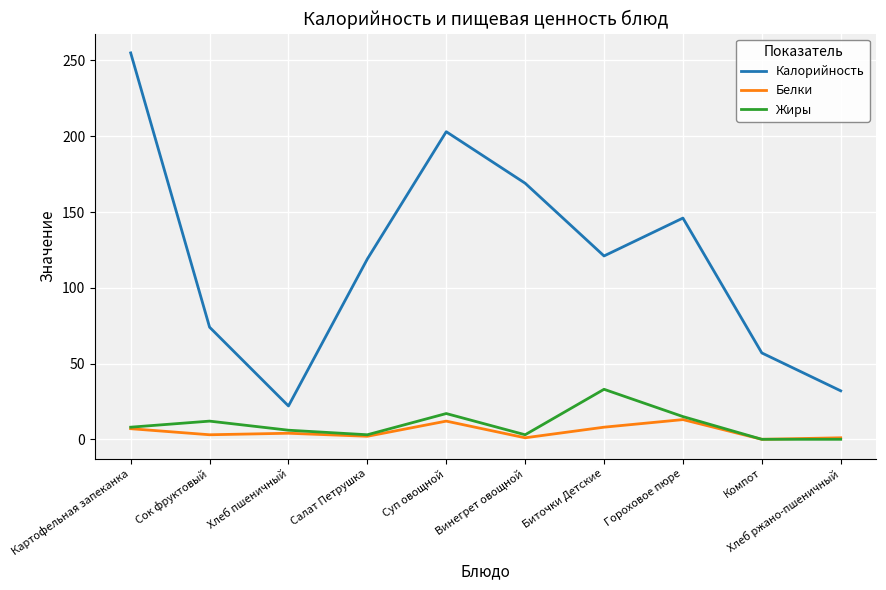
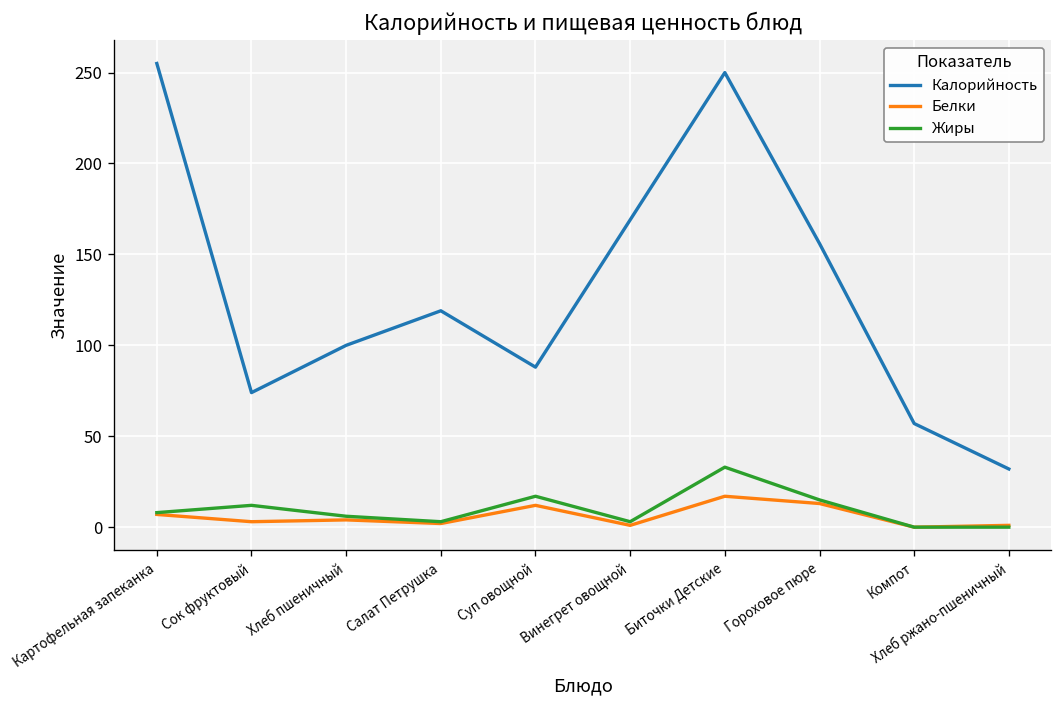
  {
    "Калорийность": {
      "Картофельная запеканка": 255,
      "Сок фруктовый": 74,
-     "Хлеб пшеничный": 22,
+     "Хлеб пшеничный": 100,
      "Салат Петрушка": 119,
-     "Суп овощной": 203,
+     "Суп овощной": 88,
      "Винегрет овощной": 169,
-     "Биточки Детские": 121,
-     "Гороховое пюре": 146,
+     "Биточки Детские": 250,
+     "Гороховое пюре": 156,
      "Компот": 57,
      "Хлеб ржано-пшеничный": 32
    },
    "Белки": {
      "Сок фруктовый": 3,
      "Хлеб пшеничный": 4,
      "Суп овощной": 12,
      "Винегрет овощной": 1,
-     "Биточки Детские": 8,
+     "Биточки Детские": 17,
      "Гороховое пюре": 13
    },
    "Жиры": {
      "Сок фруктовый": 12,
      "Хлеб пшеничный": 6,
      "Суп овощной": 17,
      "Винегрет овощной": 3,
      "Биточки Детские": 33,
      "Гороховое пюре": 15
    }
  }
